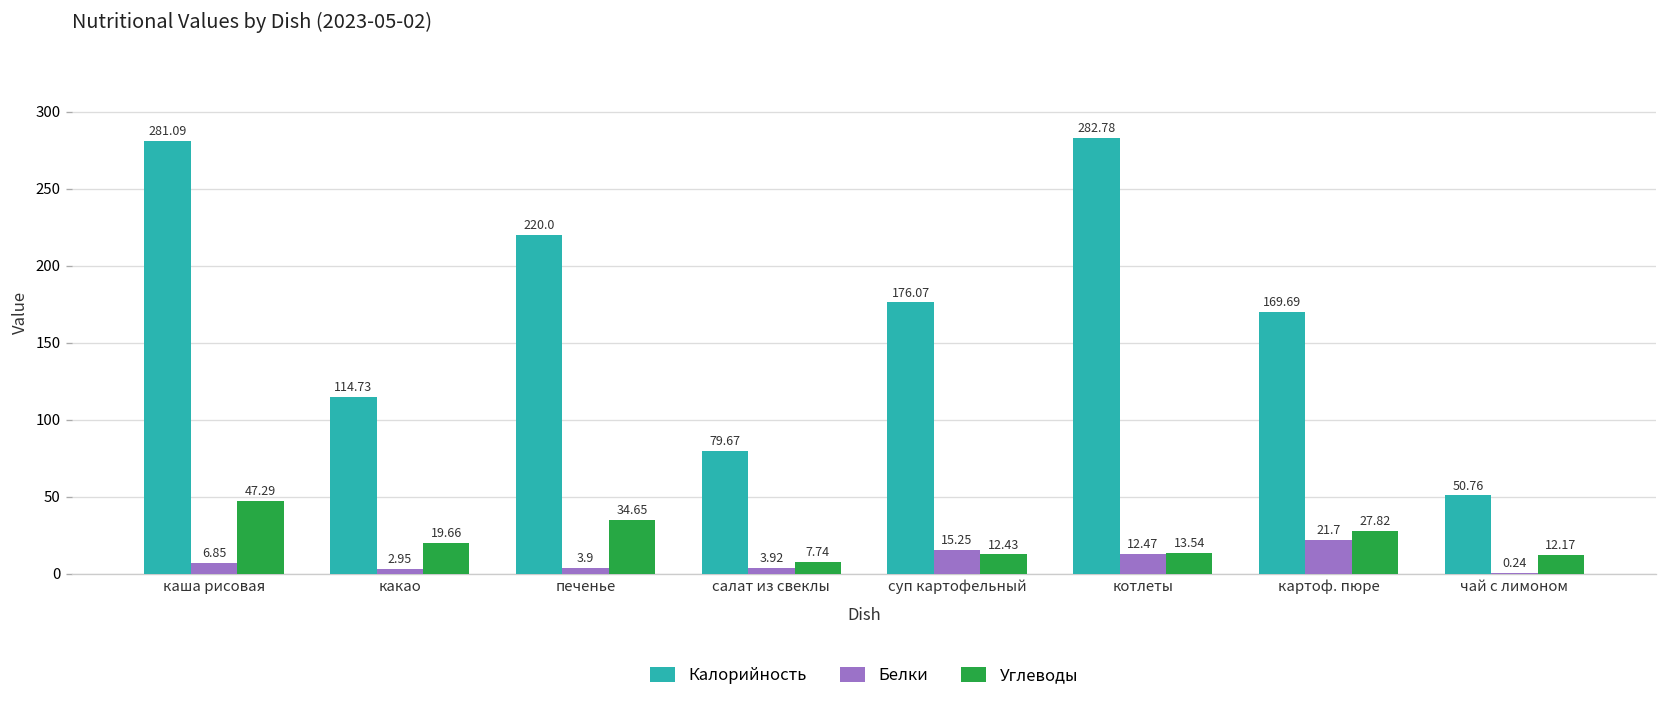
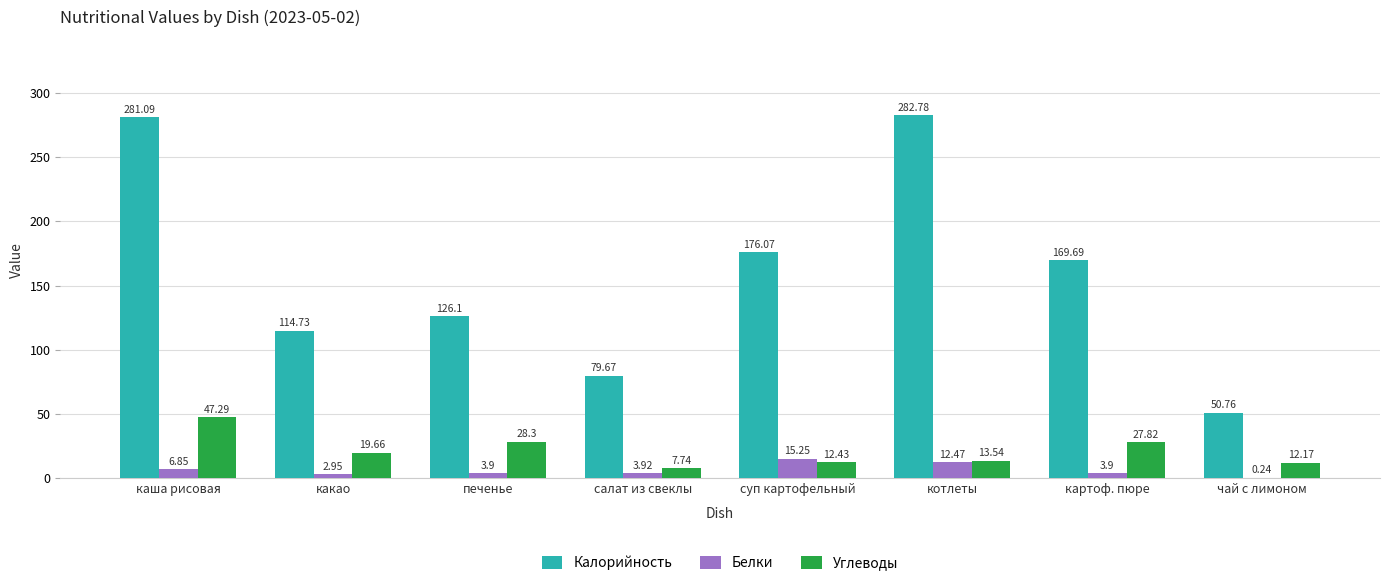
  {
    "Калорийность": {
      "каша рисовая": 281.09,
      "какао": 114.73,
-     "печенье": 220.0,
+     "печенье": 126.1,
      "салат из свеклы": 79.67,
      "суп картофельный": 176.07,
      "котлеты": 282.78,
      "картоф. пюре": 169.69,
      "чай с лимоном": 50.76
    },
    "Белки": {
      "каша рисовая": 6.85,
      "какао": 2.95,
      "печенье": 3.9,
      "салат из свеклы": 3.92,
      "суп картофельный": 15.25,
      "котлеты": 12.47,
-     "картоф. пюре": 21.7,
+     "картоф. пюре": 3.9,
      "чай с лимоном": 0.24
    },
    "Углеводы": {
      "каша рисовая": 47.29,
      "какао": 19.66,
-     "печенье": 34.65,
+     "печенье": 28.3,
      "салат из свеклы": 7.74,
      "суп картофельный": 12.43,
      "котлеты": 13.54,
      "картоф. пюре": 27.82,
      "чай с лимоном": 12.17
    }
  }
